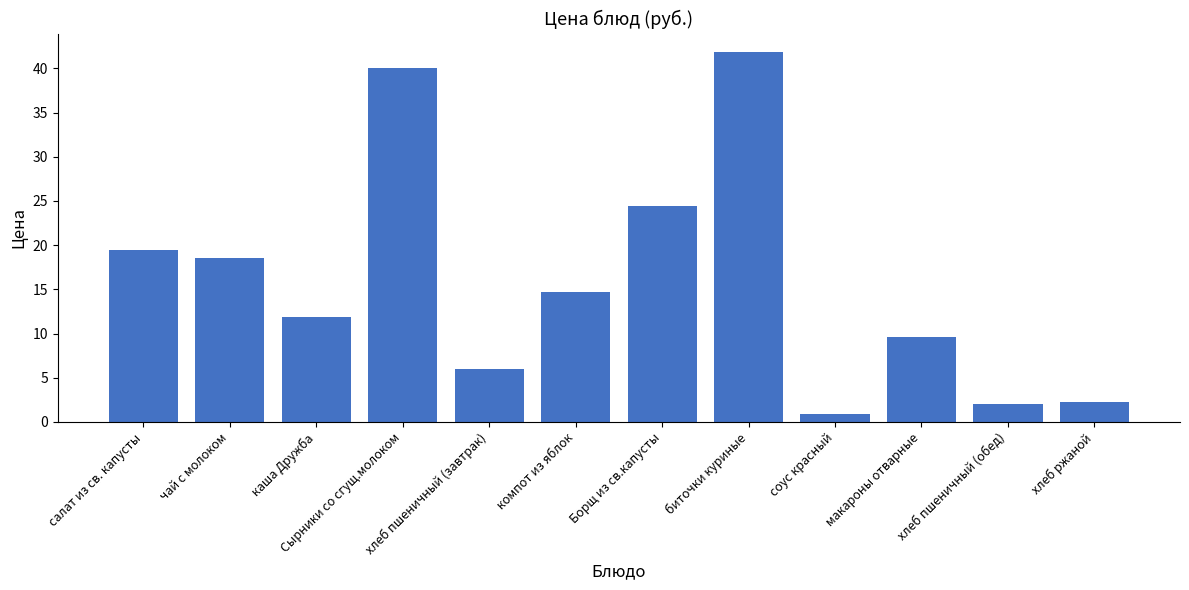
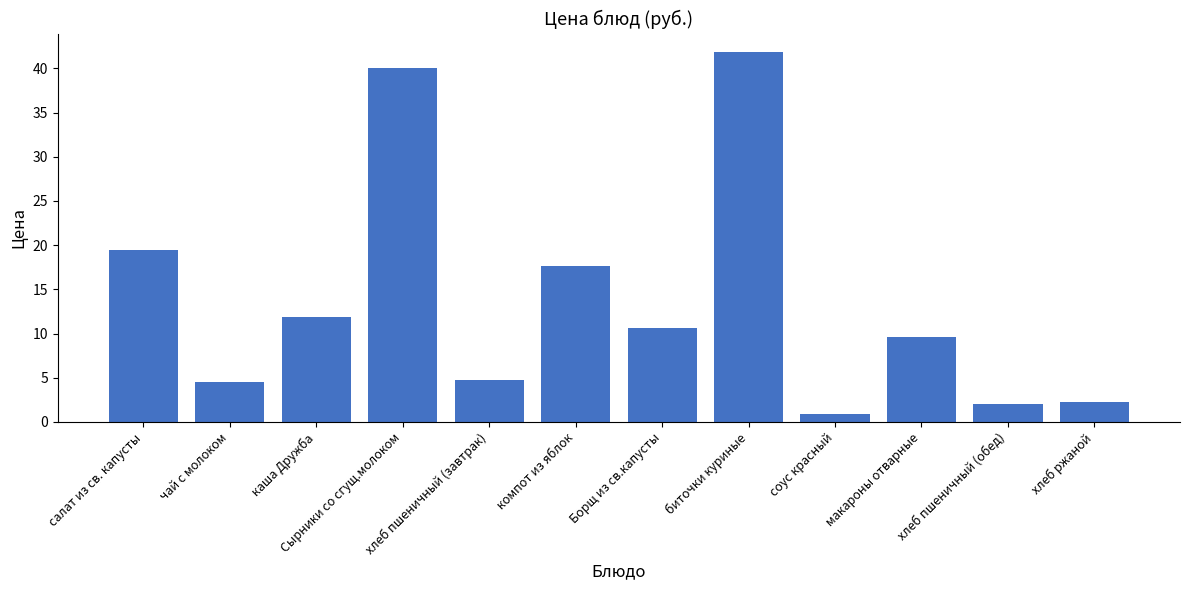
  {
    "салат из св. капусты": 19,
-   "чай с молоком": 19,
+   "чай с молоком": 5,
    "каша Дружба": 12,
    "Сырники со сгущ.молоком": 40,
-   "хлеб пшеничный (завтрак)": 6,
-   "компот из яблок": 15,
-   "Борщ из св.капусты": 24,
+   "хлеб пшеничный (завтрак)": 5,
+   "компот из яблок": 18,
+   "Борщ из св.капусты": 11,
    "биточки куриные": 42,
    "соус красный": 1,
    "макароны отварные": 10,
    "хлеб пшеничный (обед)": 2,
    "хлеб ржаной": 2
  }
